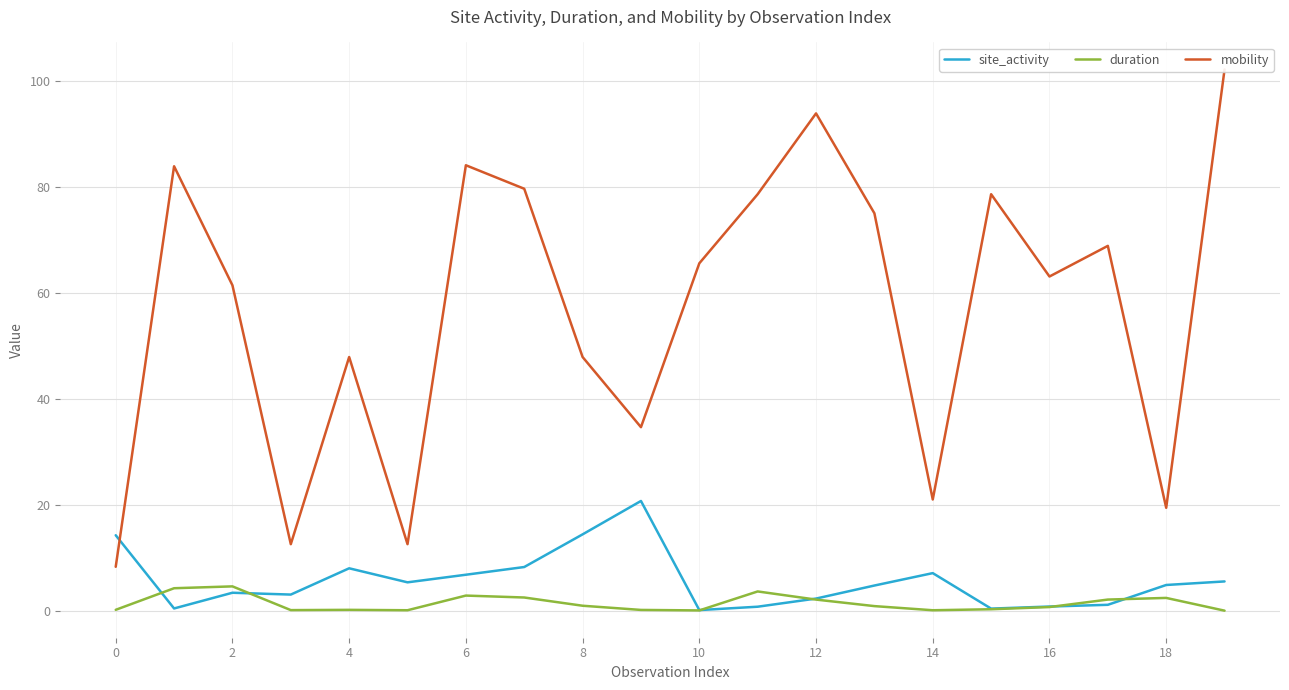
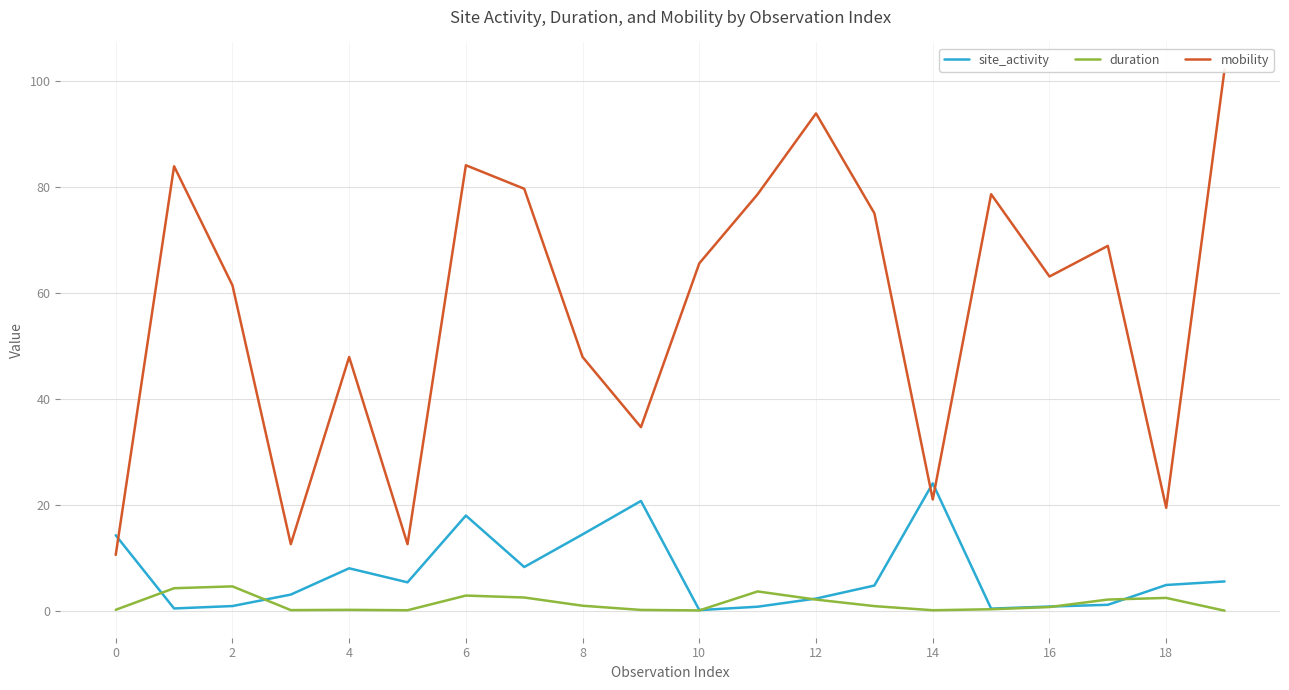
  {
    "site_activity": {
      "0": 14,
-     "2": 4,
+     "2": 1,
      "4": 8,
-     "6": 7,
+     "6": 18,
      "8": 15,
-     "14": 7,
+     "14": 24,
      "18": 5
    },
    "duration": {
      "0": 0,
      "2": 5,
      "4": 0,
      "6": 3,
      "8": 1,
      "14": 0,
      "18": 3
    },
    "mobility": {
-     "0": 8,
+     "0": 11,
      "2": 61,
      "4": 48,
      "6": 84,
      "8": 48,
      "10": 66,
      "12": 94,
      "14": 21,
      "16": 63,
      "18": 20
    }
  }
